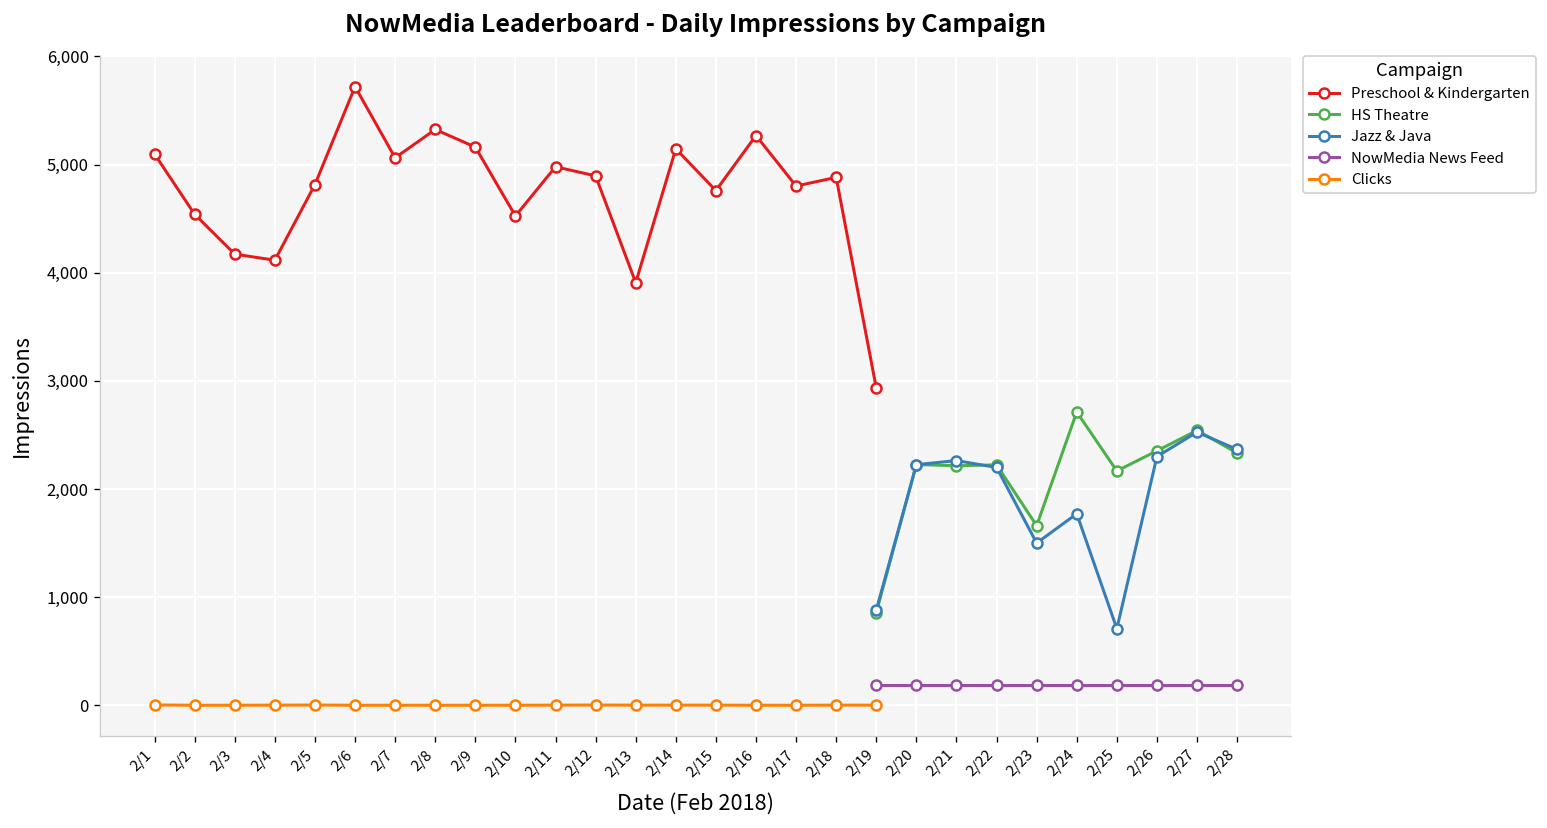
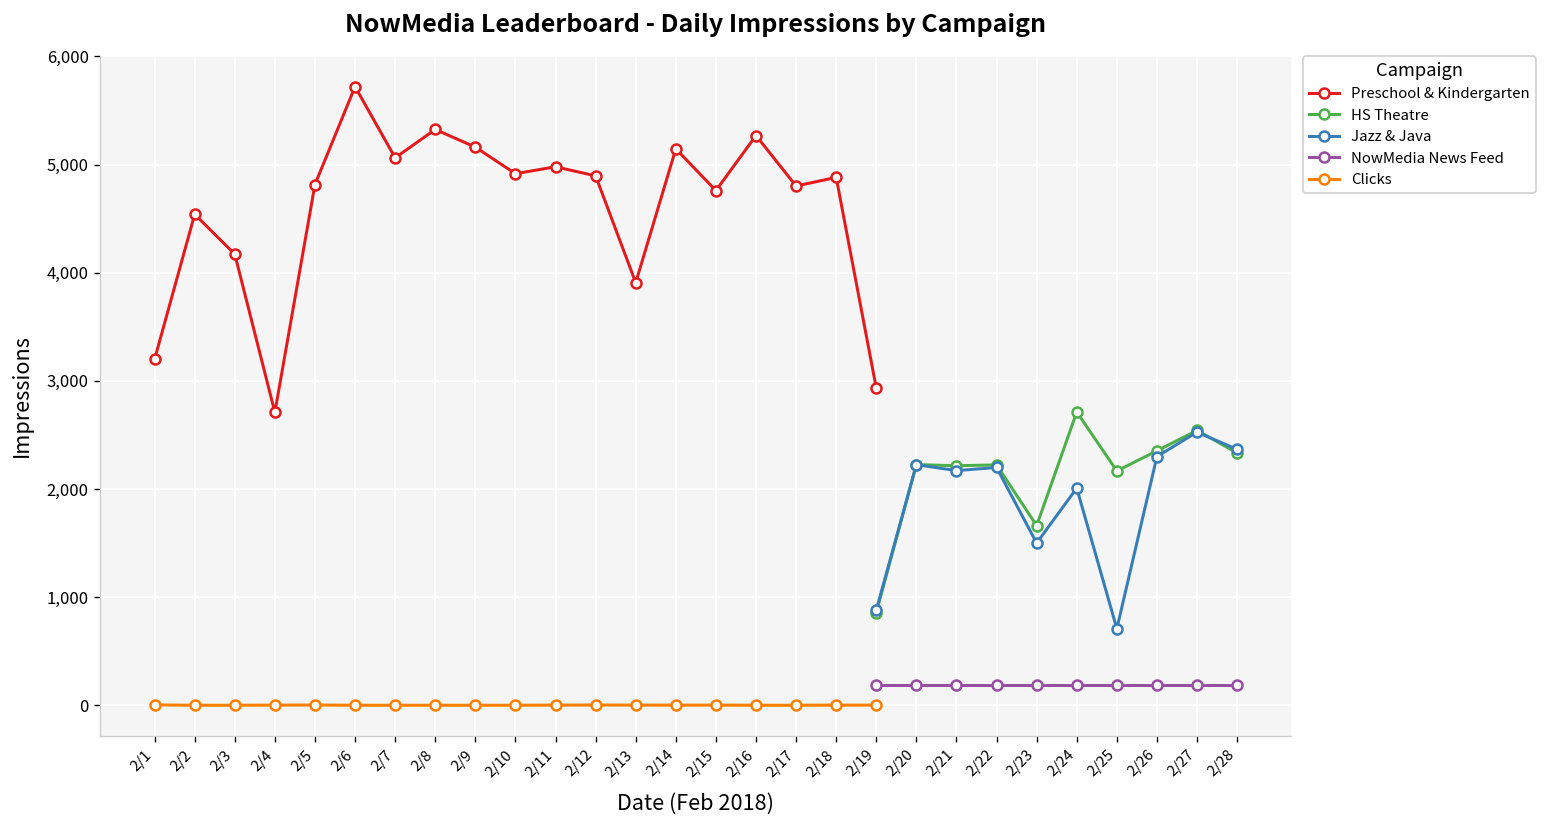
  {
    "Preschool & Kindergarten": {
-     "2/1": "5,100",
+     "2/1": "3,200",
      "2/2": "4,500",
      "2/3": "4,200",
-     "2/4": "4,100",
+     "2/4": "2,700",
      "2/5": "4,800",
      "2/6": "5,700",
      "2/7": "5,100",
      "2/8": "5,300",
      "2/9": "5,200",
-     "2/10": "4,500",
+     "2/10": "4,900",
      "2/11": "5,000",
      "2/12": "4,900",
      "2/13": "3,900",
      "2/14": "5,100",
      "2/15": "4,800",
      "2/16": "5,300",
      "2/17": "4,800",
      "2/18": "4,900",
      "2/19": "2,900"
    },
    "HS Theatre": {
      "2/21": "2,200",
      "2/23": "1,700",
      "2/24": "2,700",
      "2/25": "2,200",
      "2/26": "2,400",
      "2/28": "2,300"
    },
    "Jazz & Java": {
-     "2/21": "2,300",
+     "2/21": "2,200",
      "2/23": "1,500",
-     "2/24": "1,800",
+     "2/24": "2,000",
      "2/25": "700",
      "2/26": "2,300",
      "2/28": "2,400"
    },
    "NowMedia News Feed": {
      "2/19": "200",
      "2/20": "200",
      "2/21": "200",
      "2/22": "200",
      "2/23": "200",
      "2/24": "200",
      "2/25": "200",
      "2/26": "200",
      "2/27": "200",
      "2/28": "200"
    },
    "Clicks": {
      "2/1": "0",
      "2/2": "0",
      "2/3": "0",
      "2/4": "0",
      "2/5": "0",
      "2/6": "0",
      "2/7": "0",
      "2/8": "0",
      "2/9": "0",
      "2/10": "0",
      "2/11": "0",
      "2/12": "0",
      "2/13": "0",
      "2/14": "0",
      "2/15": "0",
      "2/16": "0",
      "2/17": "0",
      "2/18": "0",
      "2/19": "0"
    }
  }
